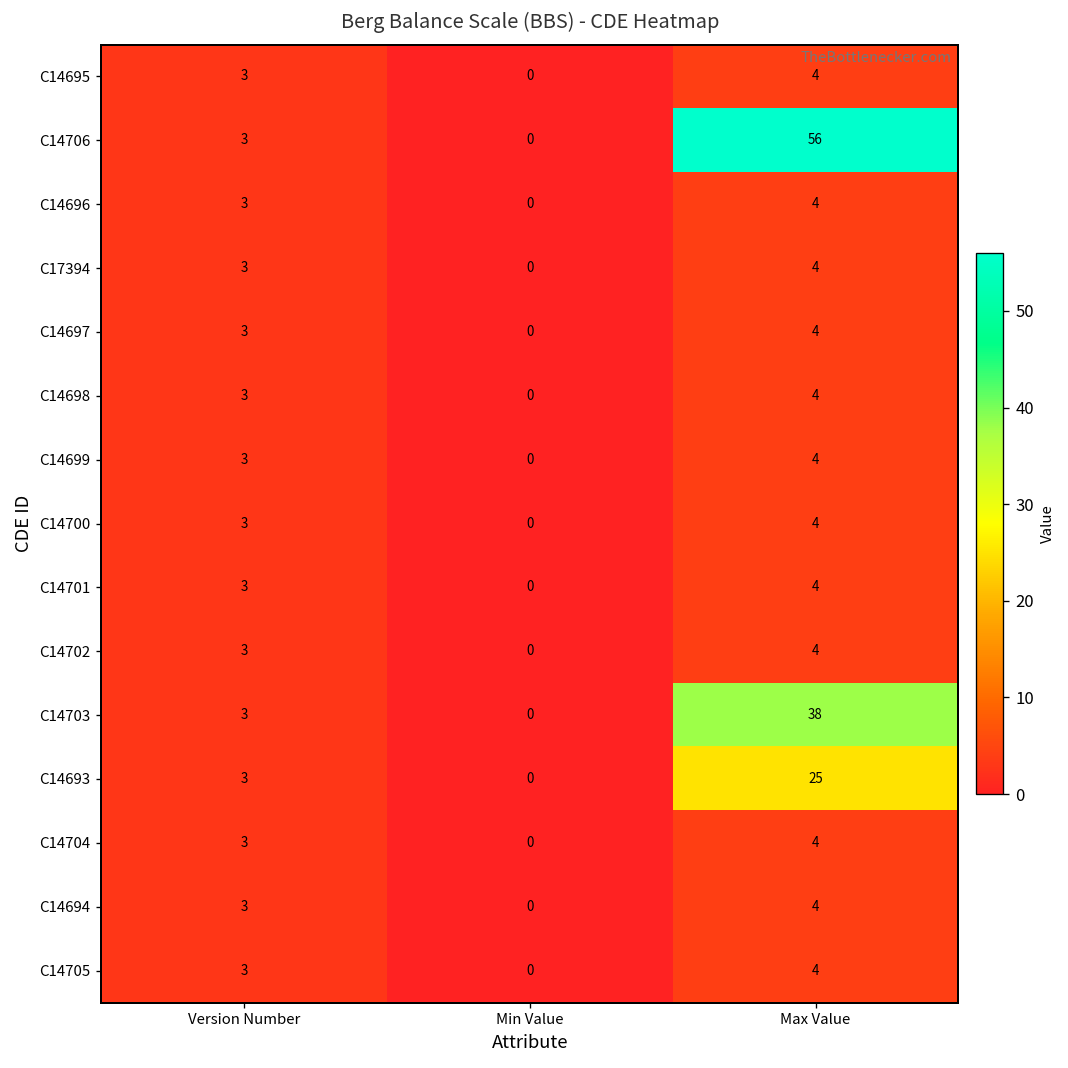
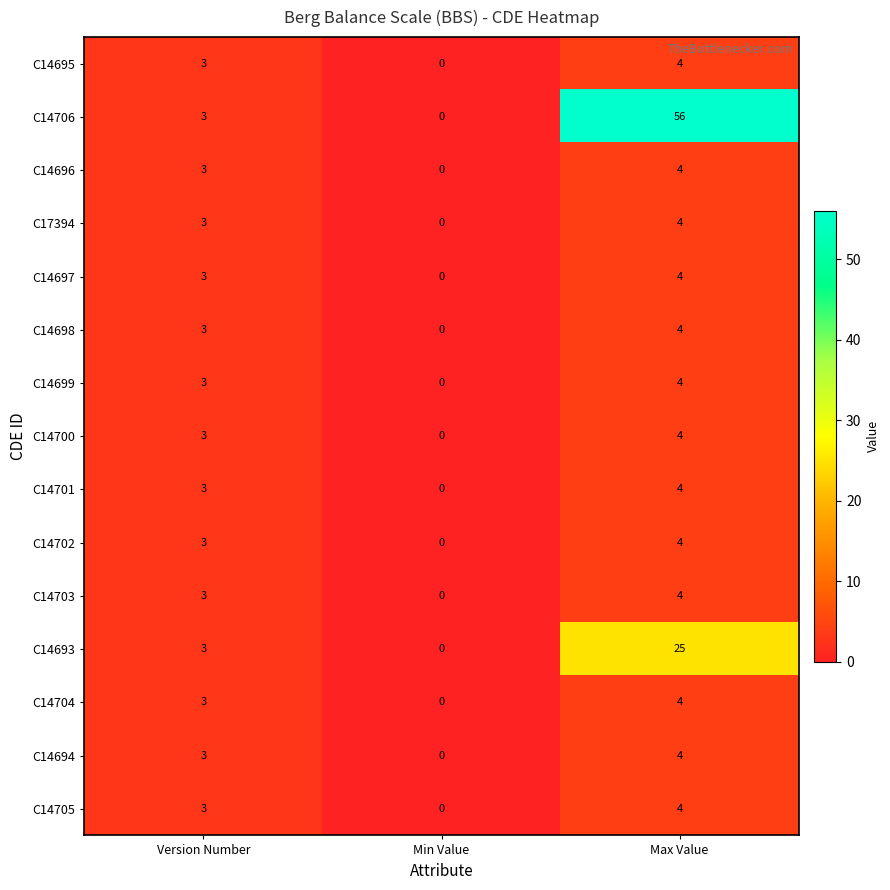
  {
    "C14695": {
      "Version Number": 3,
      "Min Value": 0
    },
    "C14706": {
      "Version Number": 3,
      "Min Value": 0,
      "Max Value": 56
    },
    "C14696": {
      "Version Number": 3,
      "Min Value": 0,
      "Max Value": 4
    },
    "C17394": {
      "Version Number": 3,
      "Min Value": 0,
      "Max Value": 4
    },
    "C14697": {
      "Version Number": 3,
      "Min Value": 0,
      "Max Value": 4
    },
    "C14698": {
      "Version Number": 3,
      "Min Value": 0,
      "Max Value": 4
    },
    "C14699": {
      "Version Number": 3,
      "Min Value": 0,
      "Max Value": 4
    },
    "C14700": {
      "Version Number": 3,
      "Min Value": 0,
      "Max Value": 4
    },
    "C14701": {
      "Version Number": 3,
      "Min Value": 0,
      "Max Value": 4
    },
    "C14702": {
      "Version Number": 3,
      "Min Value": 0,
      "Max Value": 4
    },
    "C14703": {
      "Version Number": 3,
      "Min Value": 0,
-     "Max Value": 38
+     "Max Value": 4
    },
    "C14693": {
      "Version Number": 3,
      "Min Value": 0,
      "Max Value": 25
    },
    "C14704": {
      "Version Number": 3,
      "Min Value": 0,
      "Max Value": 4
    },
    "C14694": {
      "Version Number": 3,
      "Min Value": 0,
      "Max Value": 4
    },
    "C14705": {
      "Version Number": 3,
      "Min Value": 0,
      "Max Value": 4
    }
  }
